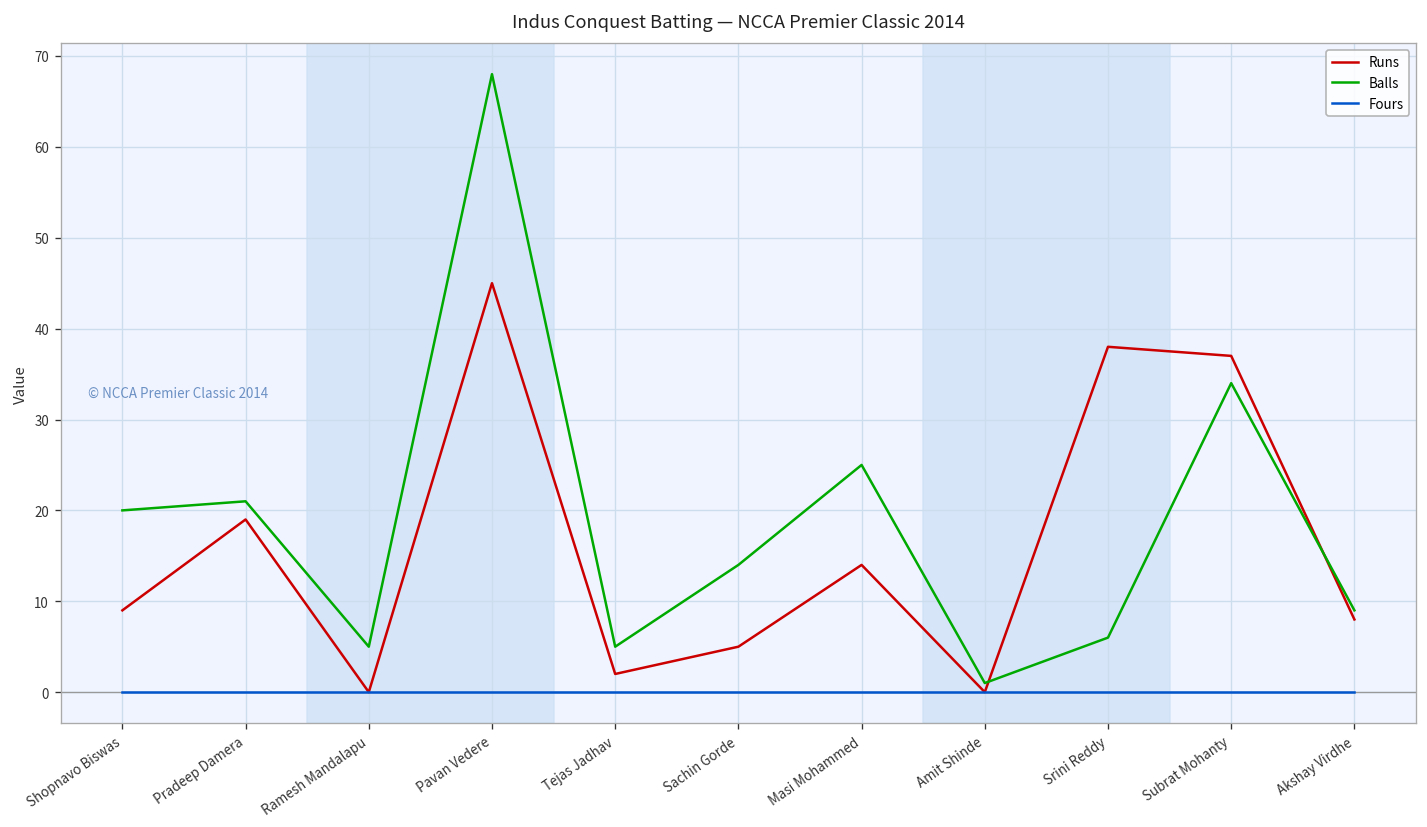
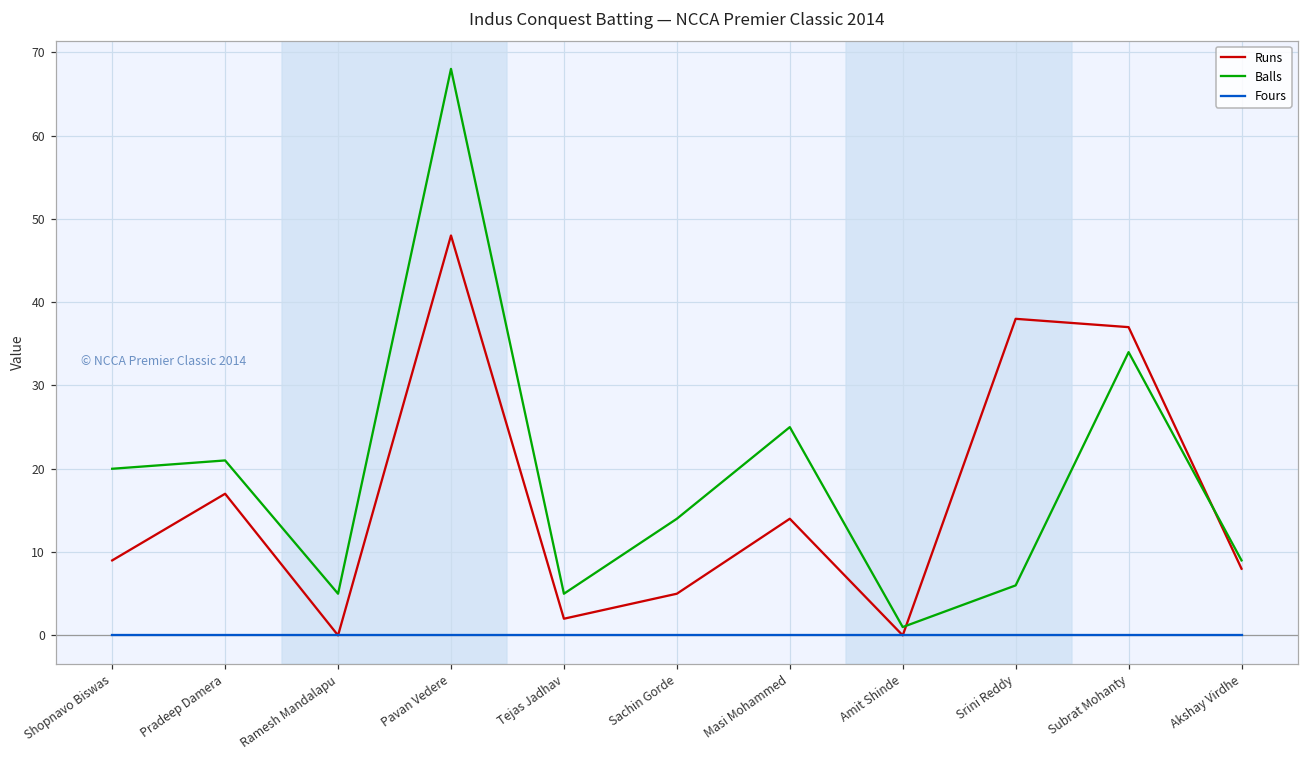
  {
    "Runs": {
      "Shopnavo Biswas": 9,
-     "Pradeep Damera": 19,
-     "Pavan Vedere": 45,
+     "Pradeep Damera": 17,
+     "Pavan Vedere": 48,
      "Tejas Jadhav": 2,
      "Sachin Gorde": 5,
      "Masi Mohammed": 14,
      "Srini Reddy": 38,
      "Subrat Mohanty": 37,
      "Akshay Virdhe": 8
    },
    "Balls": {
      "Shopnavo Biswas": 20,
      "Pradeep Damera": 21,
      "Ramesh Mandalapu": 5,
      "Pavan Vedere": 68,
      "Tejas Jadhav": 5,
      "Sachin Gorde": 14,
      "Masi Mohammed": 25,
      "Amit Shinde": 1,
      "Srini Reddy": 6,
      "Subrat Mohanty": 34,
      "Akshay Virdhe": 9
    },
    "Fours": {
      "Shopnavo Biswas": 0,
      "Pradeep Damera": 0,
      "Pavan Vedere": 0,
      "Tejas Jadhav": 0,
      "Sachin Gorde": 0,
      "Masi Mohammed": 0,
      "Srini Reddy": 0,
      "Subrat Mohanty": 0,
      "Akshay Virdhe": 0
    }
  }
